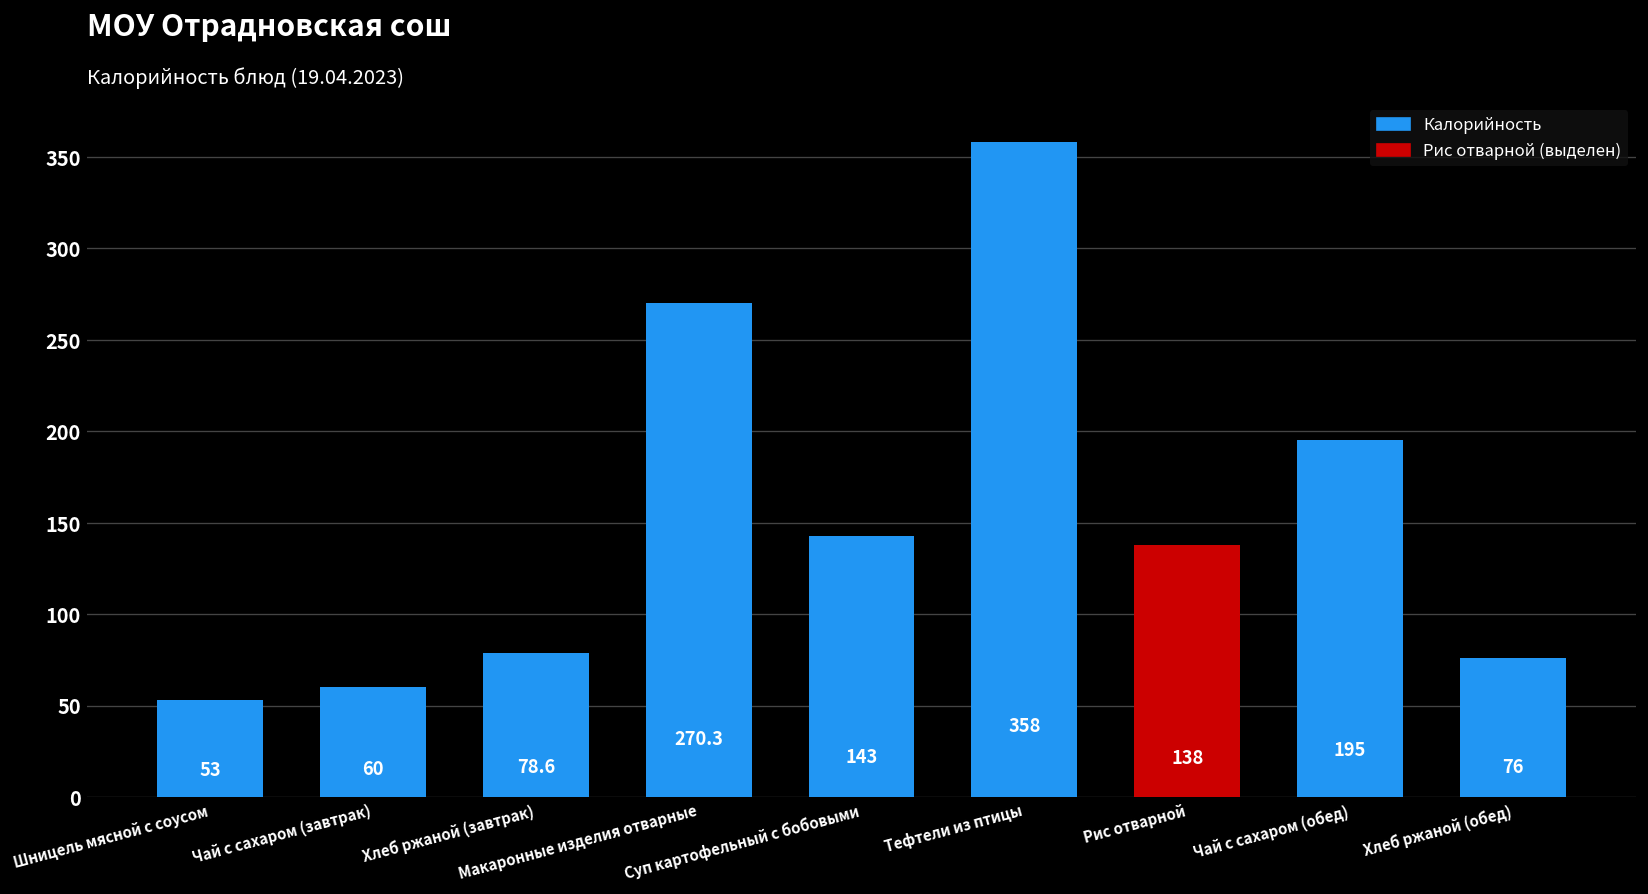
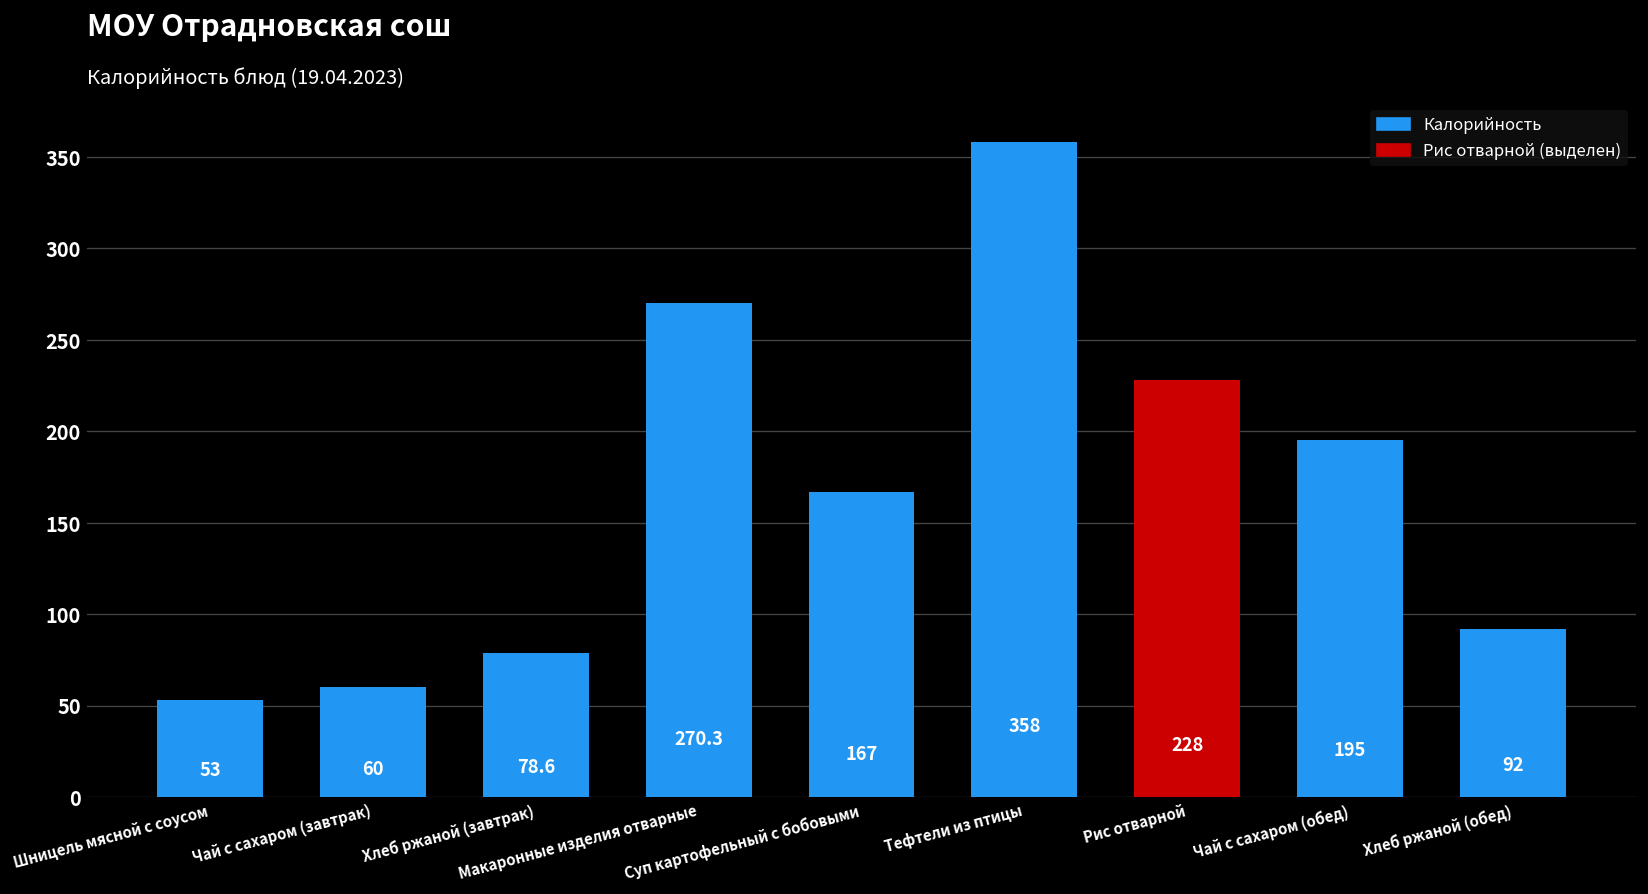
  {
    "Шницель мясной с соусом": 53,
    "Чай с сахаром (завтрак)": 60,
    "Хлеб ржаной (завтрак)": 78.6,
    "Макаронные изделия отварные": 270.3,
-   "Суп картофельный с бобовыми": 143,
+   "Суп картофельный с бобовыми": 167,
    "Тефтели из птицы": 358,
-   "Рис отварной": 138,
+   "Рис отварной": 228,
    "Чай с сахаром (обед)": 195,
-   "Хлеб ржаной (обед)": 76
+   "Хлеб ржаной (обед)": 92
  }
